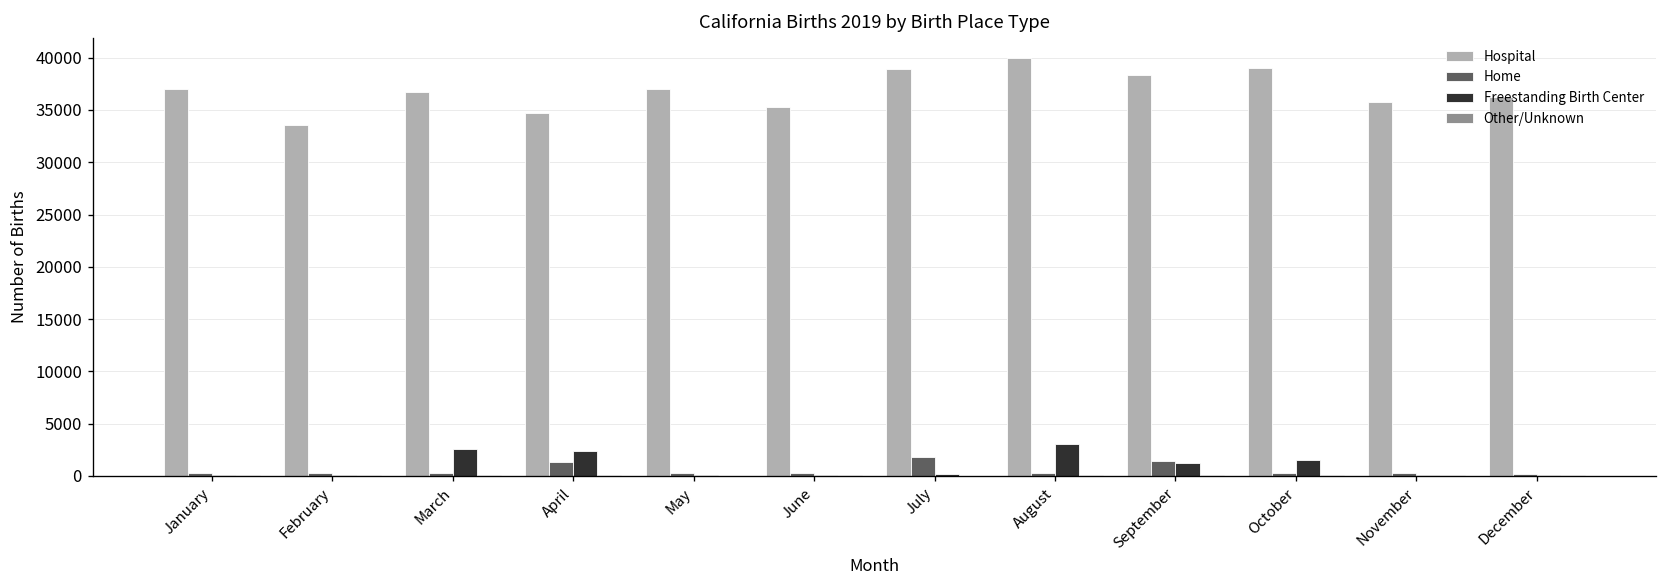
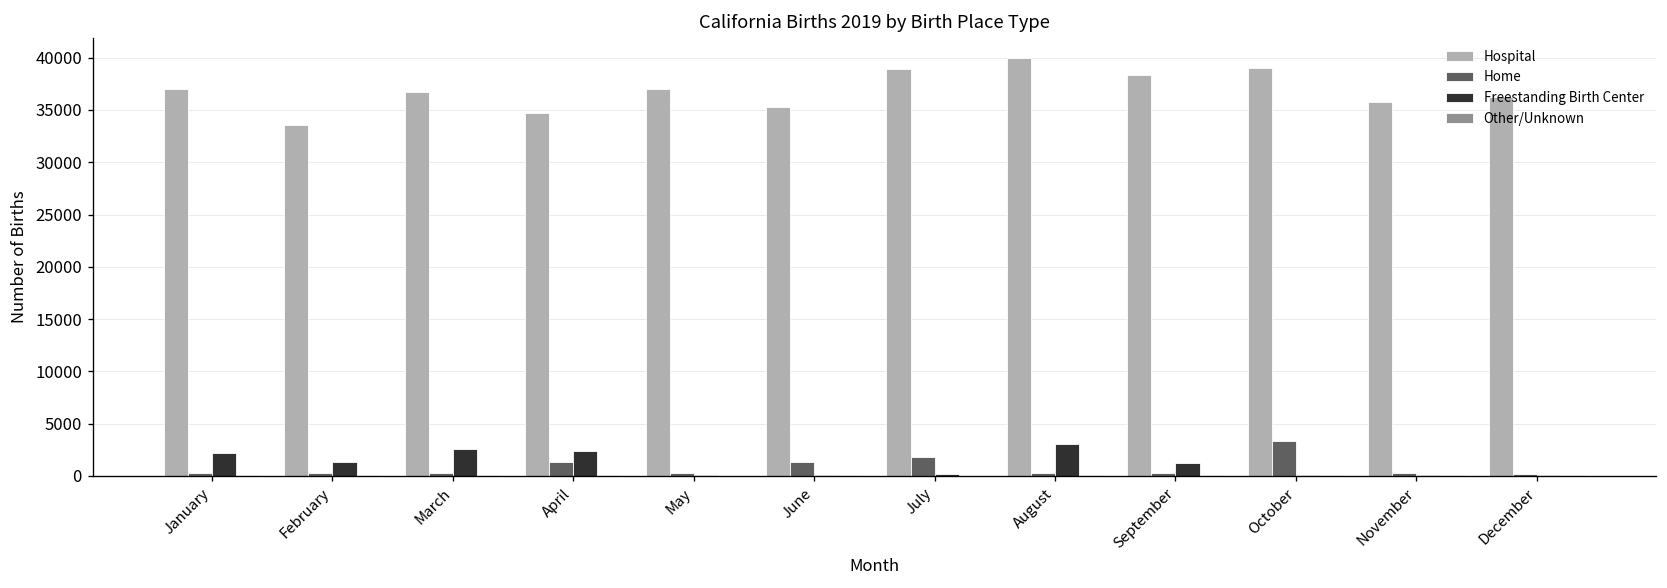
  {
    "Home": {
      "April": 1000,
-     "June": 0,
+     "June": 1000,
      "July": 2000,
-     "September": 1000,
-     "October": 0
+     "September": 0,
+     "October": 3000
    },
    "Freestanding Birth Center": {
-     "January": 0,
-     "February": 0,
+     "January": 2000,
+     "February": 1000,
      "March": 3000,
      "April": 2000,
      "August": 3000,
      "September": 1000,
-     "October": 2000
+     "October": 0
    }
  }
